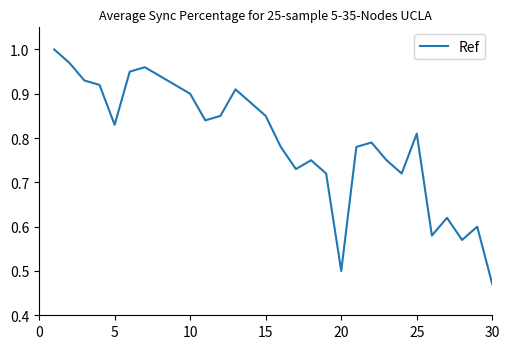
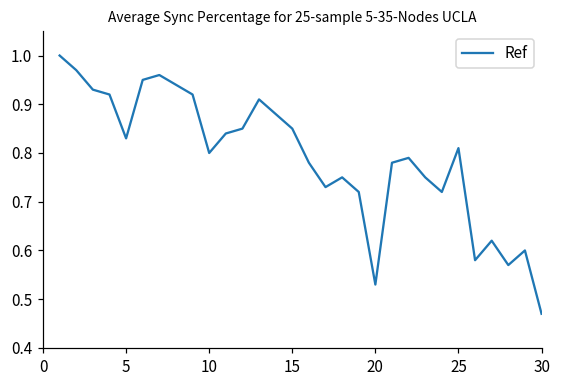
  {
    "5": 0.83,
-   "10": 0.9,
+   "10": 0.8,
    "15": 0.85,
-   "20": 0.50,
+   "20": 0.53,
    "25": 0.81,
    "30": 0.47
  }
